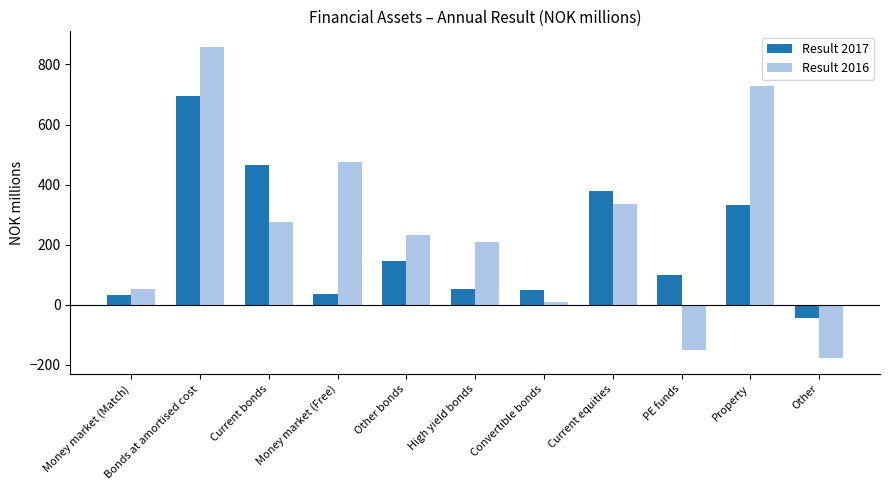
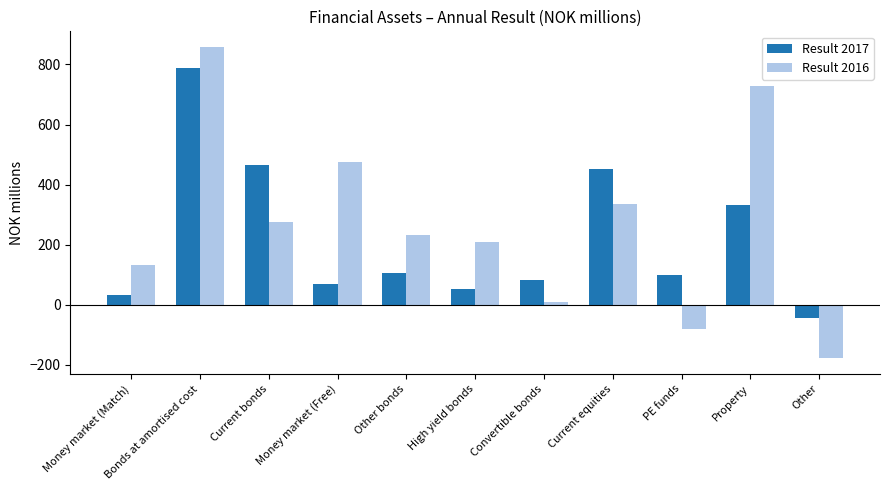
  {
    "Result 2017": {
      "Money market (Match)": 30,
-     "Bonds at amortised cost": 690,
+     "Bonds at amortised cost": 790,
      "Current bonds": 470,
-     "Money market (Free)": 40,
-     "Other bonds": 140,
+     "Money market (Free)": 70,
+     "Other bonds": 100,
      "High yield bonds": 50,
-     "Convertible bonds": 50,
-     "Current equities": 380,
+     "Convertible bonds": 80,
+     "Current equities": 450,
      "PE funds": 100,
      "Property": 330,
      "Other": -40
    },
    "Result 2016": {
-     "Money market (Match)": 50,
+     "Money market (Match)": 130,
      "Bonds at amortised cost": 860,
      "Current bonds": 280,
      "Money market (Free)": 470,
      "Other bonds": 230,
      "High yield bonds": 210,
      "Convertible bonds": 10,
      "Current equities": 330,
-     "PE funds": -150,
+     "PE funds": -80,
      "Property": 730,
      "Other": -180
    }
  }
